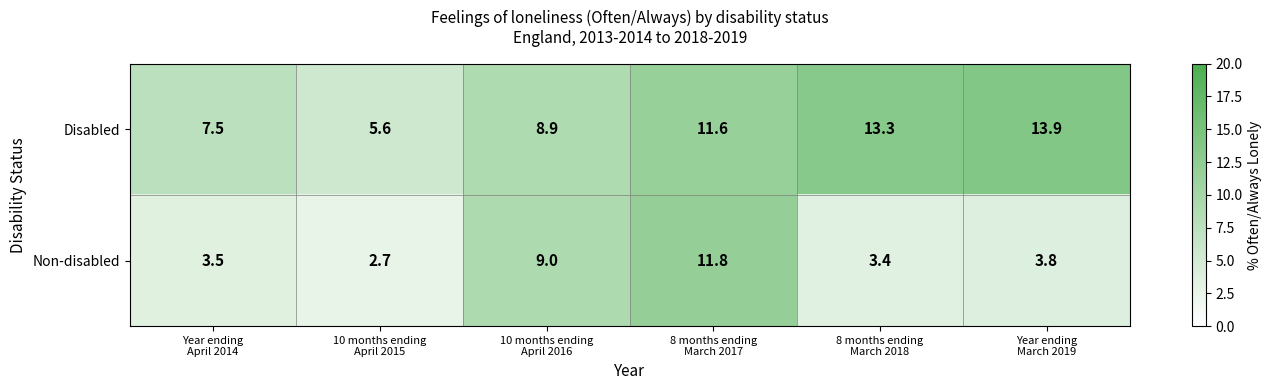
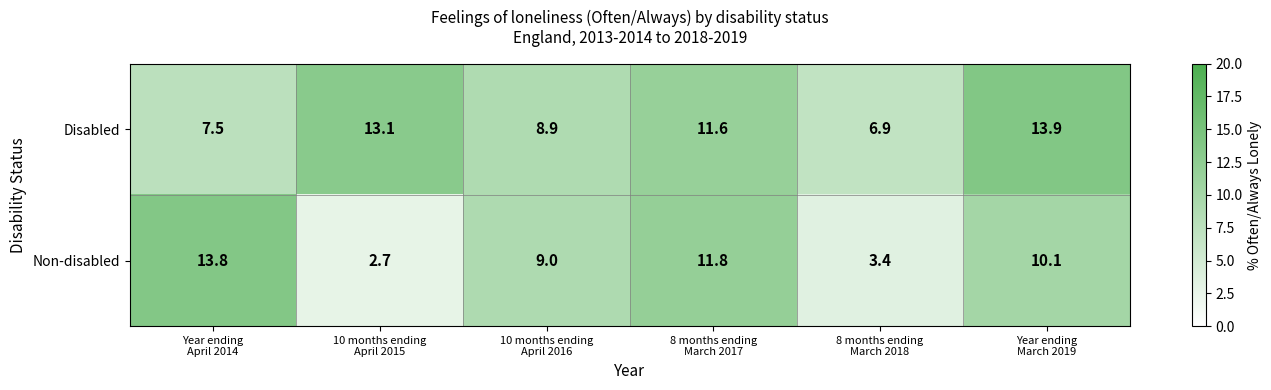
  {
    "Disabled": {
      "Year ending April 2014": 7.5,
-     "10 months ending April 2015": 5.6,
+     "10 months ending April 2015": 13.1,
      "10 months ending April 2016": 8.9,
      "8 months ending March 2017": 11.6,
-     "8 months ending March 2018": 13.3,
+     "8 months ending March 2018": 6.9,
      "Year ending March 2019": 13.9
    },
    "Non-disabled": {
-     "Year ending April 2014": 3.5,
+     "Year ending April 2014": 13.8,
      "10 months ending April 2015": 2.7,
      "10 months ending April 2016": 9.0,
      "8 months ending March 2017": 11.8,
      "8 months ending March 2018": 3.4,
-     "Year ending March 2019": 3.8
+     "Year ending March 2019": 10.1
    }
  }
